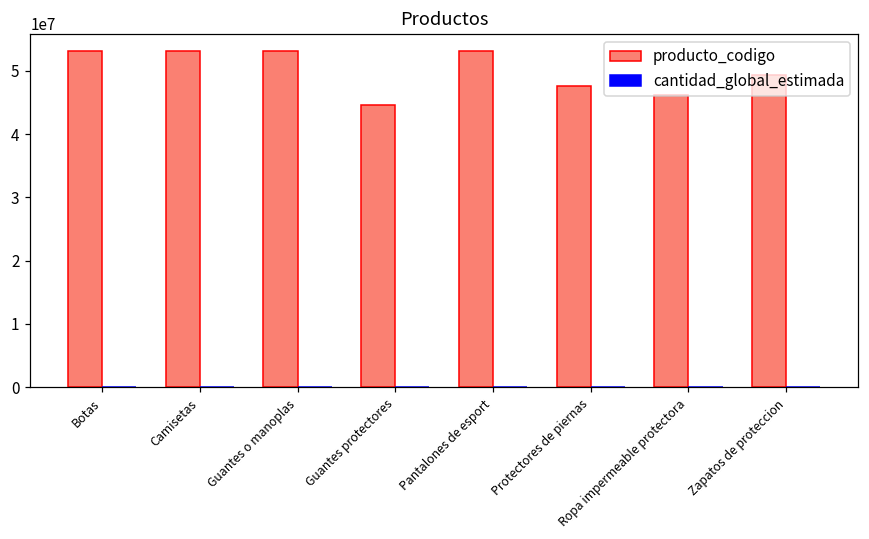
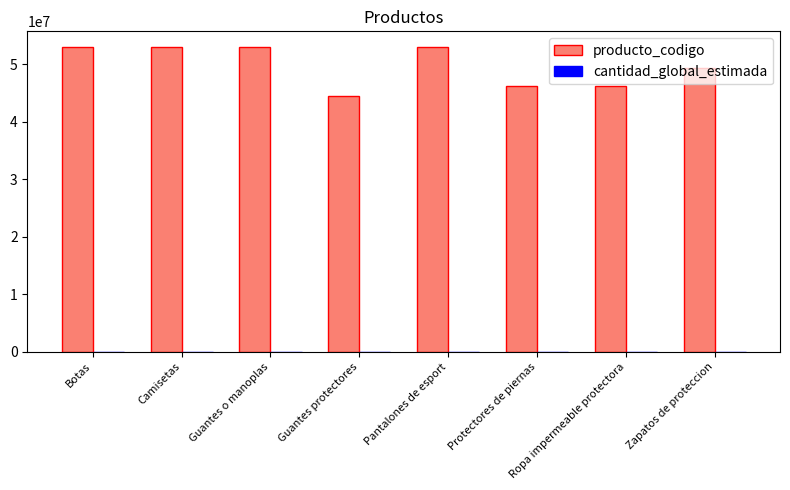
  {
    "producto_codigo": {
      "Botas": 53000000,
      "Camisetas": 53000000,
      "Guantes o manoplas": 53000000,
      "Guantes protectores": 45000000,
      "Pantalones de esport": 53000000,
-     "Protectores de piernas": 48000000,
+     "Protectores de piernas": 46000000,
      "Ropa impermeable protectora": 46000000
    }
  }
